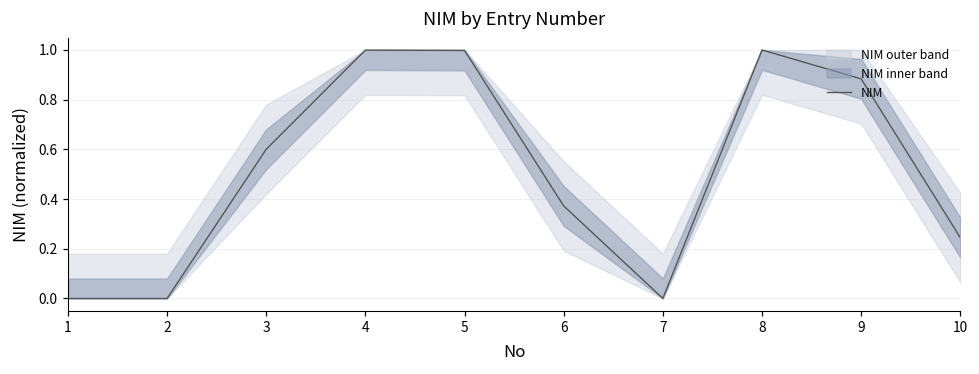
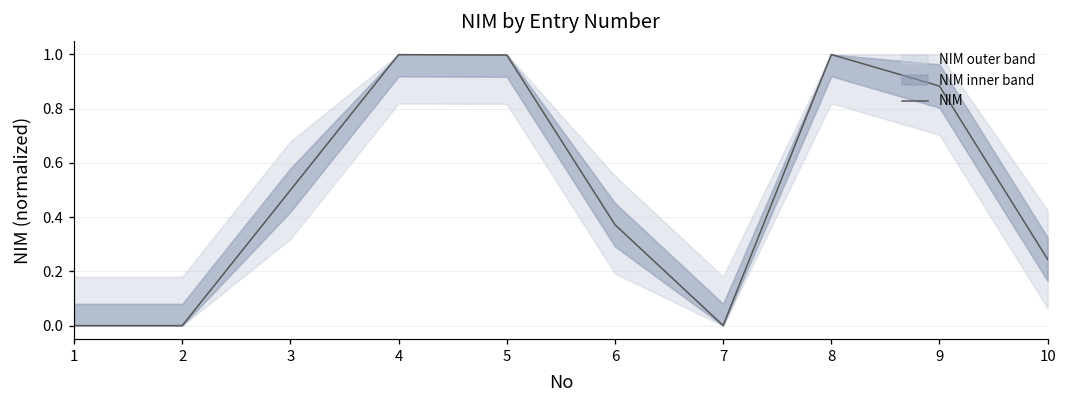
  {
    "NIM": {
      "1": 0.00,
      "2": 0.00,
-     "3": 0.60,
+     "3": 0.50,
      "6": 0.37,
      "7": 0.00,
      "9": 0.88,
      "10": 0.24
    },
    "NIM outer band": {
      "1": 0.18,
      "2": 0.18,
      "7": 0.18
    },
    "NIM inner band": {
      "1": 0.08,
      "2": 0.08,
      "7": 0.08
    }
  }
